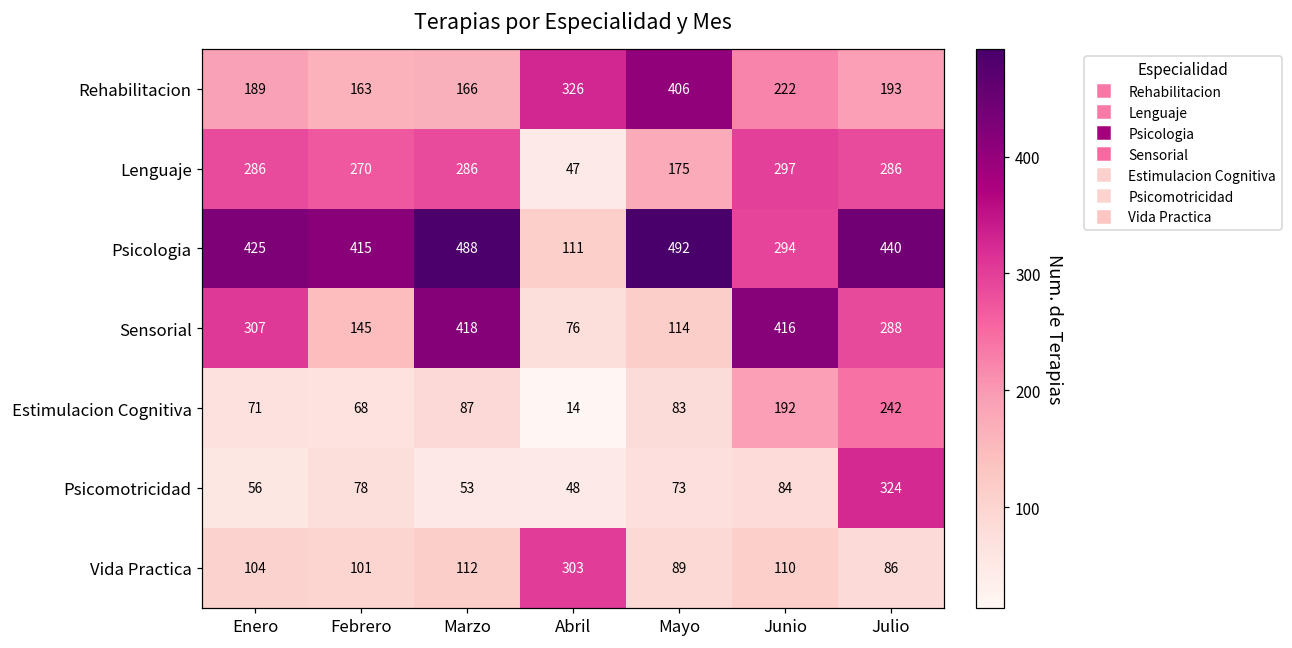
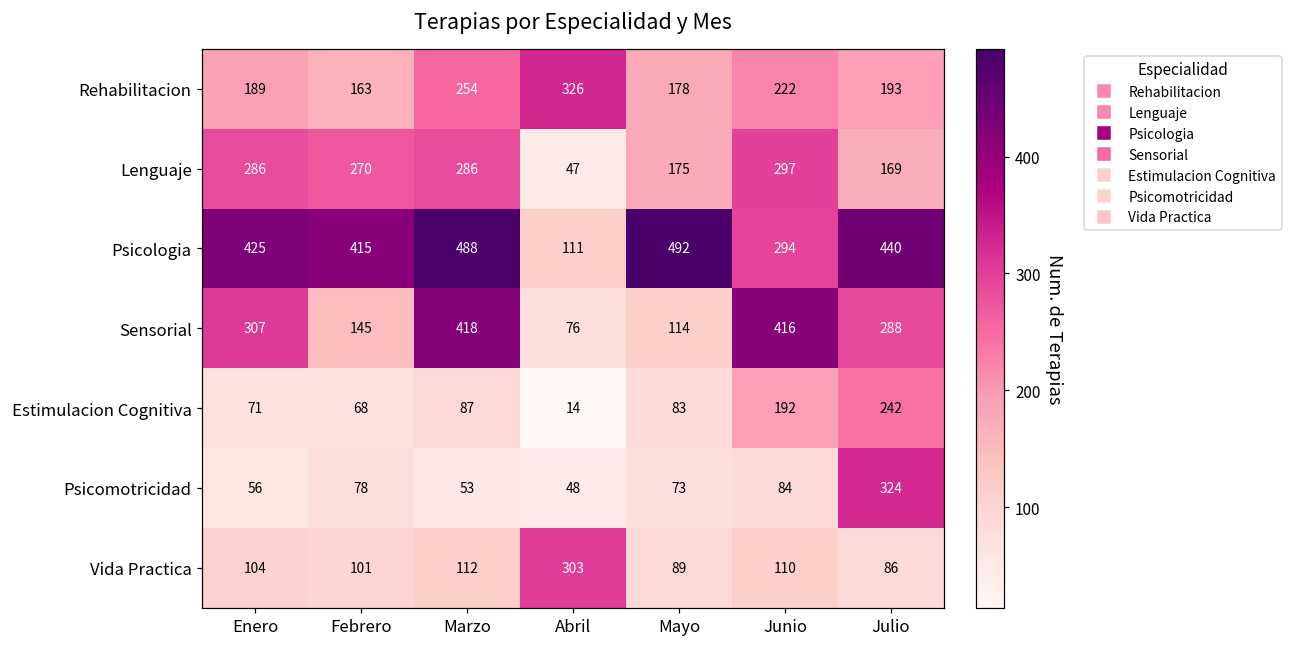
  {
    "Rehabilitacion": {
      "Enero": 189,
      "Febrero": 163,
-     "Marzo": 166,
+     "Marzo": 254,
      "Abril": 326,
-     "Mayo": 406,
+     "Mayo": 178,
      "Junio": 222,
      "Julio": 193
    },
    "Lenguaje": {
      "Enero": 286,
      "Febrero": 270,
      "Marzo": 286,
      "Abril": 47,
      "Mayo": 175,
      "Junio": 297,
-     "Julio": 286
+     "Julio": 169
    },
    "Psicologia": {
      "Enero": 425,
      "Febrero": 415,
      "Marzo": 488,
      "Abril": 111,
      "Mayo": 492,
      "Junio": 294,
      "Julio": 440
    },
    "Sensorial": {
      "Enero": 307,
      "Febrero": 145,
      "Marzo": 418,
      "Abril": 76,
      "Mayo": 114,
      "Junio": 416,
      "Julio": 288
    },
    "Estimulacion Cognitiva": {
      "Enero": 71,
      "Febrero": 68,
      "Marzo": 87,
      "Abril": 14,
      "Mayo": 83,
      "Junio": 192,
      "Julio": 242
    },
    "Psicomotricidad": {
      "Enero": 56,
      "Febrero": 78,
      "Marzo": 53,
      "Abril": 48,
      "Mayo": 73,
      "Junio": 84,
      "Julio": 324
    },
    "Vida Practica": {
      "Enero": 104,
      "Febrero": 101,
      "Marzo": 112,
      "Abril": 303,
      "Mayo": 89,
      "Junio": 110,
      "Julio": 86
    }
  }
